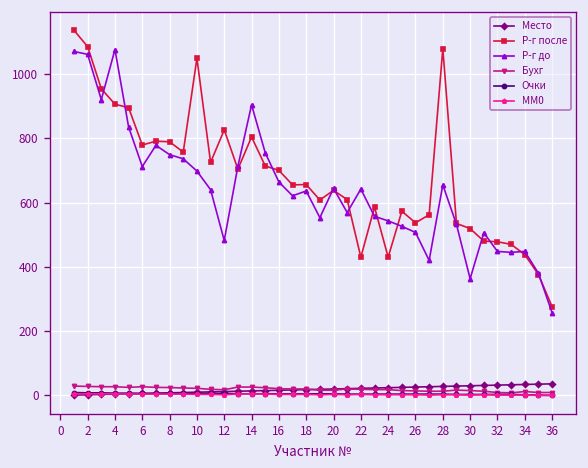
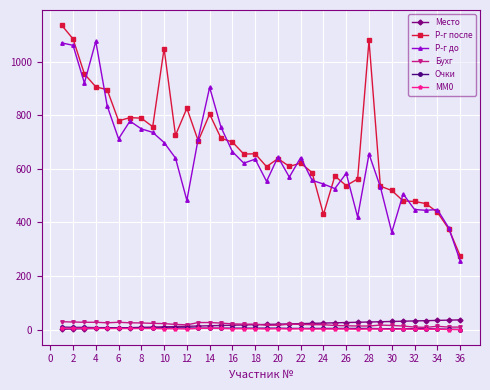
  {
    "Р-г после": {
      "2": 1090,
      "4": 910,
      "6": 780,
      "8": 790,
      "10": 1050,
      "12": 830,
      "14": 800,
      "16": 700,
      "18": 660,
-     "22": 430,
+     "22": 620,
      "24": 430,
      "26": 540,
      "28": 1080,
      "30": 520,
      "32": 480,
      "34": 440,
      "36": 280
    },
    "Р-г до": {
      "2": 1060,
      "4": 1080,
      "6": 710,
      "8": 750,
      "10": 700,
      "12": 480,
      "14": 900,
      "16": 660,
      "18": 640,
      "22": 640,
      "24": 540,
-     "26": 510,
+     "26": 580,
      "28": 660,
      "30": 360,
      "32": 450,
      "34": 450,
      "36": 260
    }
  }
